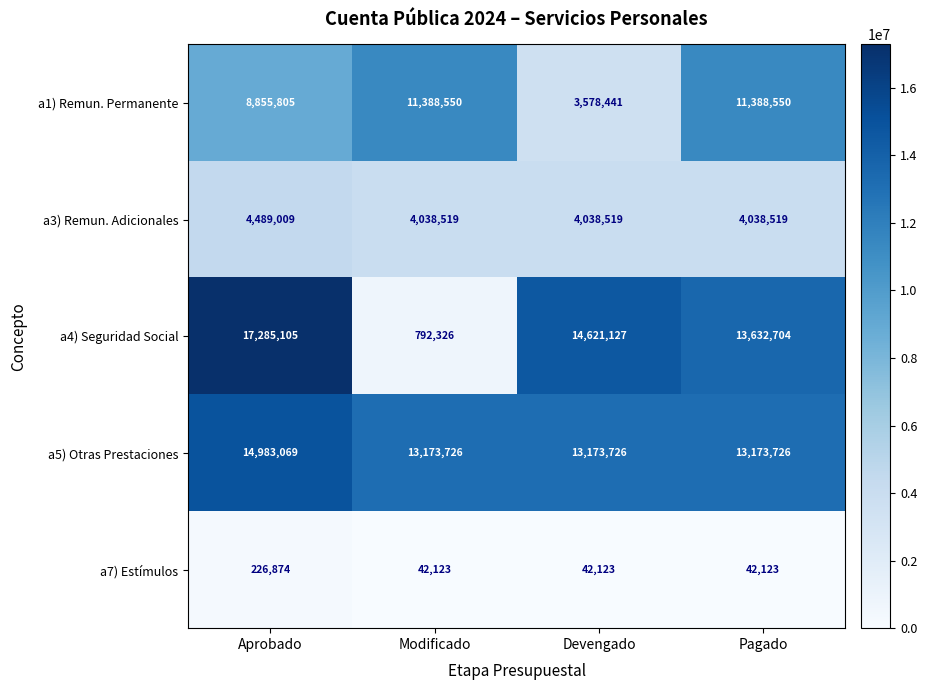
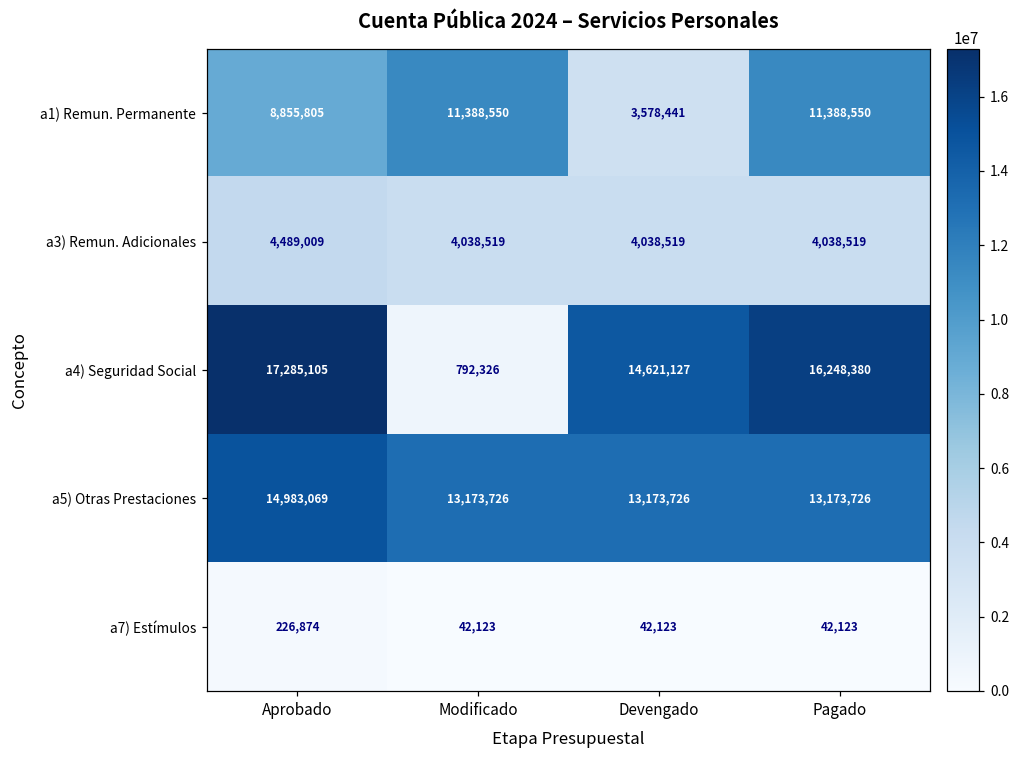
  {
    "a1) Remun. Permanente": {
      "Aprobado": "8,855,805",
      "Modificado": "11,388,550",
      "Devengado": "3,578,441",
      "Pagado": "11,388,550"
    },
    "a3) Remun. Adicionales": {
      "Aprobado": "4,489,009",
      "Modificado": "4,038,519",
      "Devengado": "4,038,519",
      "Pagado": "4,038,519"
    },
    "a4) Seguridad Social": {
      "Aprobado": "17,285,105",
      "Modificado": "792,326",
      "Devengado": "14,621,127",
-     "Pagado": "13,632,704"
+     "Pagado": "16,248,380"
    },
    "a5) Otras Prestaciones": {
      "Aprobado": "14,983,069",
      "Modificado": "13,173,726",
      "Devengado": "13,173,726",
      "Pagado": "13,173,726"
    },
    "a7) Estímulos": {
      "Aprobado": "226,874",
      "Modificado": "42,123",
      "Devengado": "42,123",
      "Pagado": "42,123"
    }
  }
